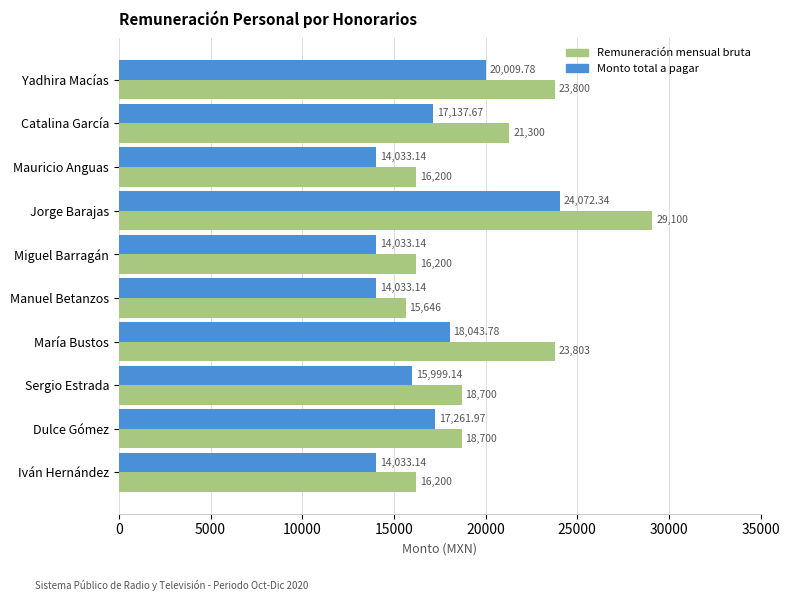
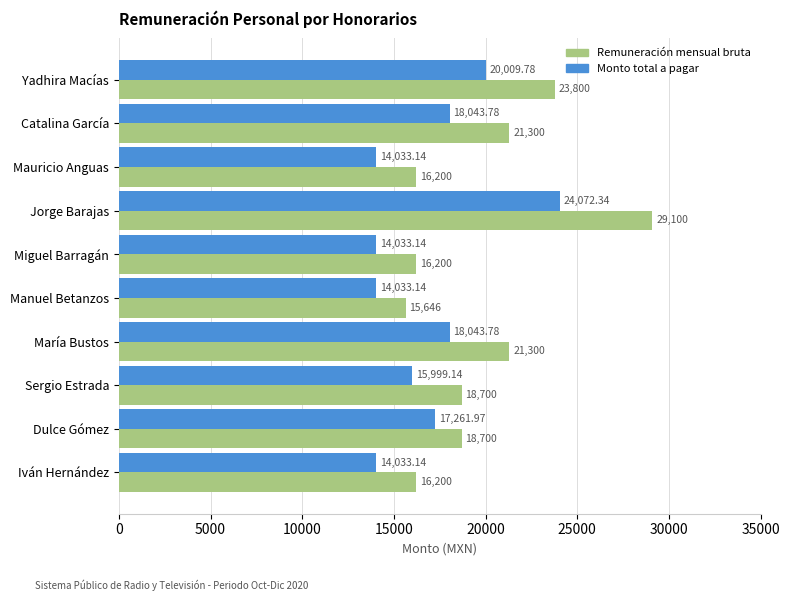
  {
    "Remuneración mensual bruta": {
      "Yadhira Macías": "23,800",
      "Catalina García": "21,300",
      "Mauricio Anguas": "16,200",
      "Jorge Barajas": "29,100",
      "Miguel Barragán": "16,200",
      "Manuel Betanzos": "15,646",
-     "María Bustos": "23,803",
+     "María Bustos": "21,300",
      "Sergio Estrada": "18,700",
      "Dulce Gómez": "18,700",
      "Iván Hernández": "16,200"
    },
    "Monto total a pagar": {
      "Yadhira Macías": "20,009.78",
-     "Catalina García": "17,137.67",
+     "Catalina García": "18,043.78",
      "Mauricio Anguas": "14,033.14",
      "Jorge Barajas": "24,072.34",
      "Miguel Barragán": "14,033.14",
      "Manuel Betanzos": "14,033.14",
      "María Bustos": "18,043.78",
      "Sergio Estrada": "15,999.14",
      "Dulce Gómez": "17,261.97",
      "Iván Hernández": "14,033.14"
    }
  }
